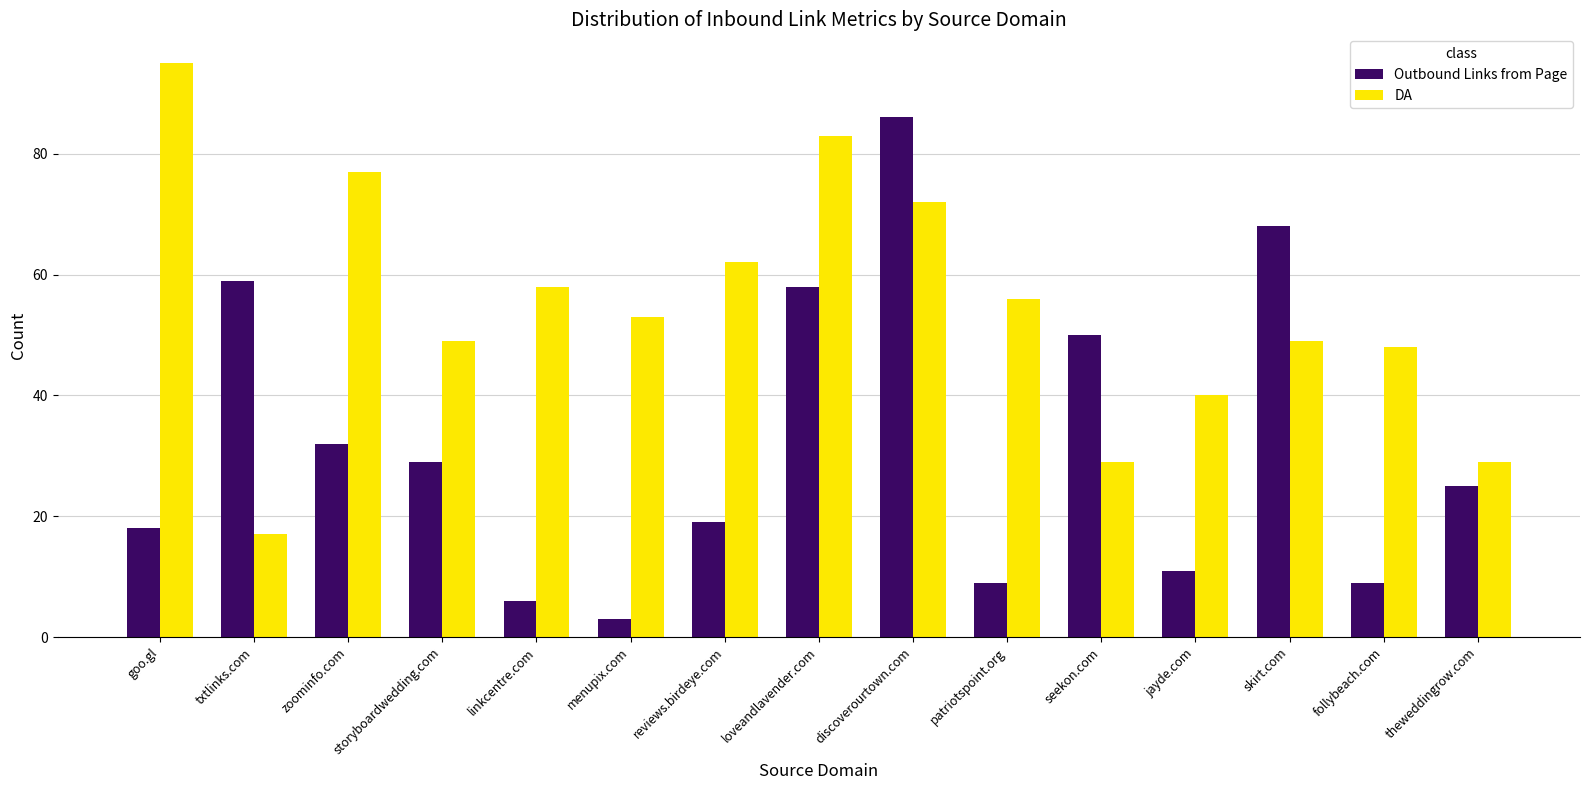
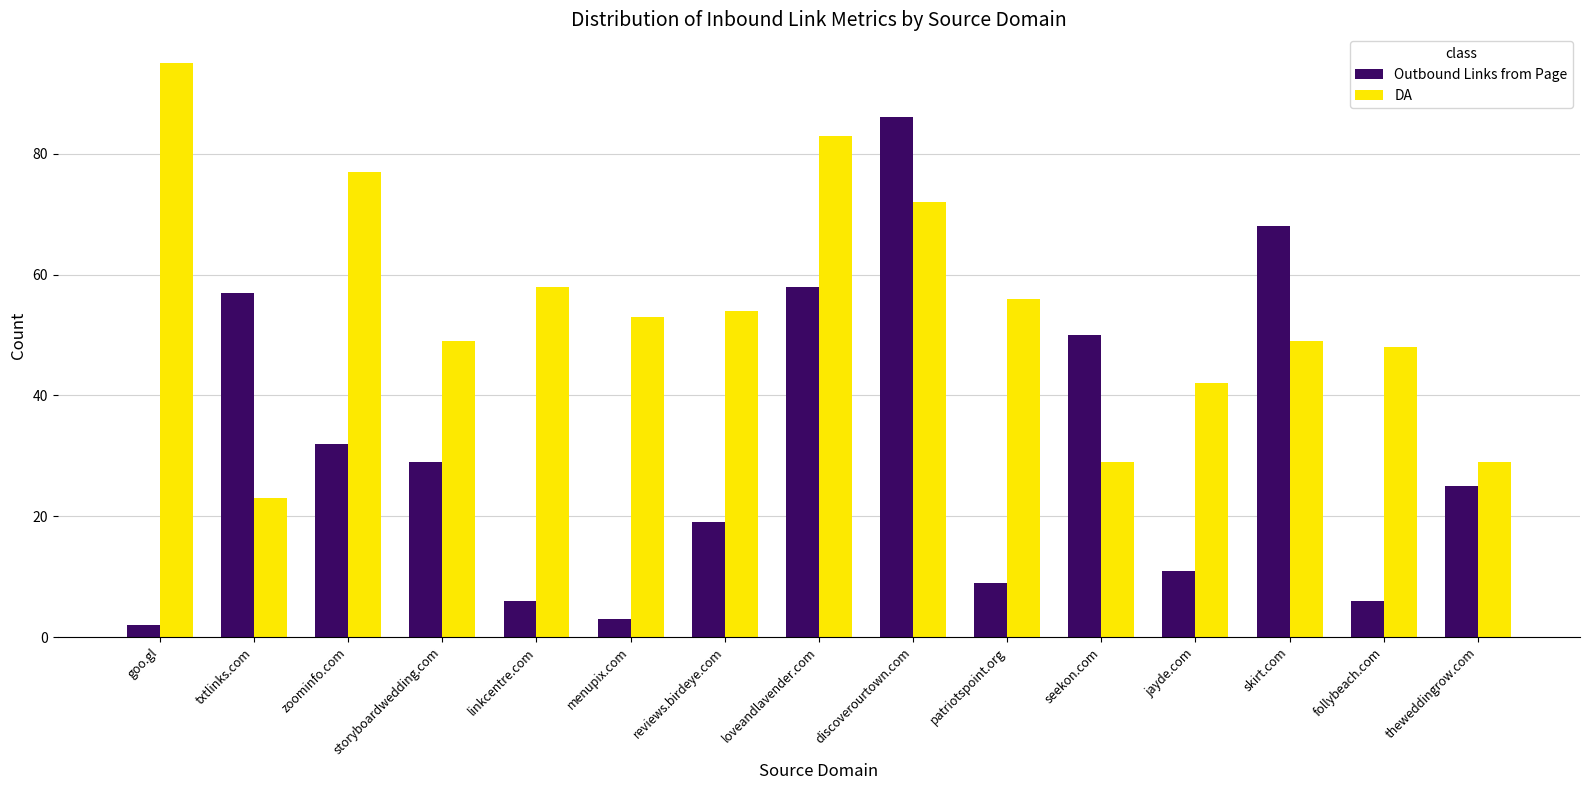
  {
    "Outbound Links from Page": {
-     "goo.gl": 18,
-     "txtlinks.com": 59,
+     "goo.gl": 2,
+     "txtlinks.com": 57,
      "zoominfo.com": 32,
      "storyboardwedding.com": 29,
      "linkcentre.com": 6,
      "menupix.com": 3,
      "reviews.birdeye.com": 19,
      "loveandlavender.com": 58,
      "discoverourtown.com": 86,
      "patriotspoint.org": 9,
      "seekon.com": 50,
      "jayde.com": 11,
      "skirt.com": 68,
-     "follybeach.com": 9,
+     "follybeach.com": 6,
      "theweddingrow.com": 25
    },
    "DA": {
      "goo.gl": 95,
-     "txtlinks.com": 17,
+     "txtlinks.com": 23,
      "zoominfo.com": 77,
      "storyboardwedding.com": 49,
      "linkcentre.com": 58,
      "menupix.com": 53,
-     "reviews.birdeye.com": 62,
+     "reviews.birdeye.com": 54,
      "loveandlavender.com": 83,
      "discoverourtown.com": 72,
      "patriotspoint.org": 56,
      "seekon.com": 29,
-     "jayde.com": 40,
+     "jayde.com": 42,
      "skirt.com": 49,
      "follybeach.com": 48,
      "theweddingrow.com": 29
    }
  }
